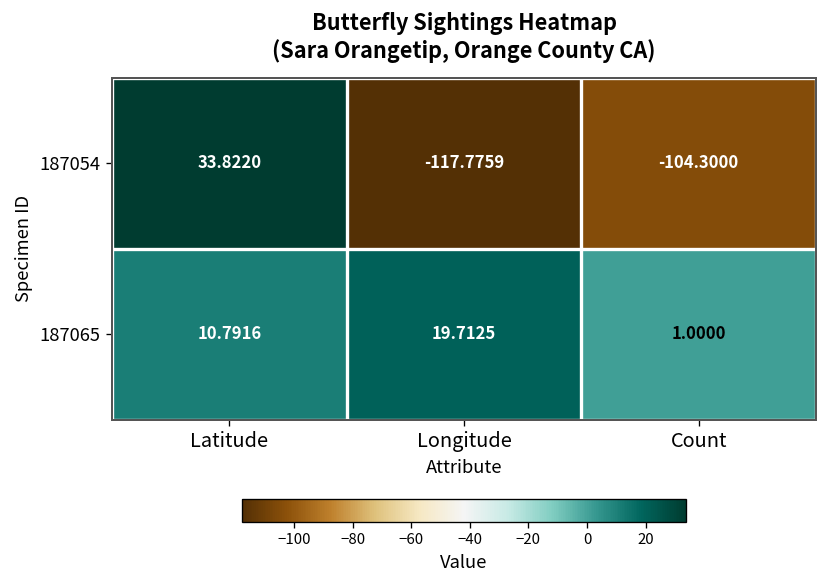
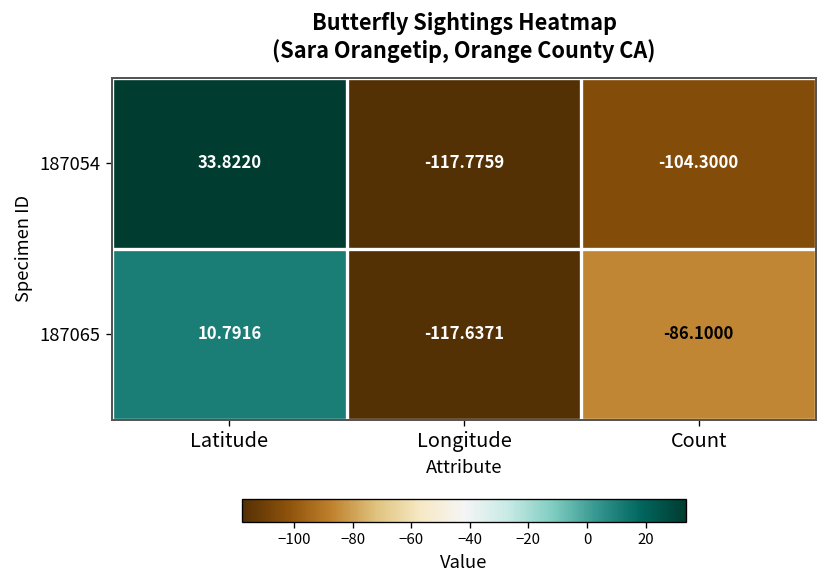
  {
    "187054": {
      "Latitude": 33.8220,
      "Longitude": -117.7759,
      "Count": -104.3000
    },
    "187065": {
      "Latitude": 10.7916,
-     "Longitude": 19.7125,
-     "Count": 1.0000
+     "Longitude": -117.6371,
+     "Count": -86.1000
    }
  }
